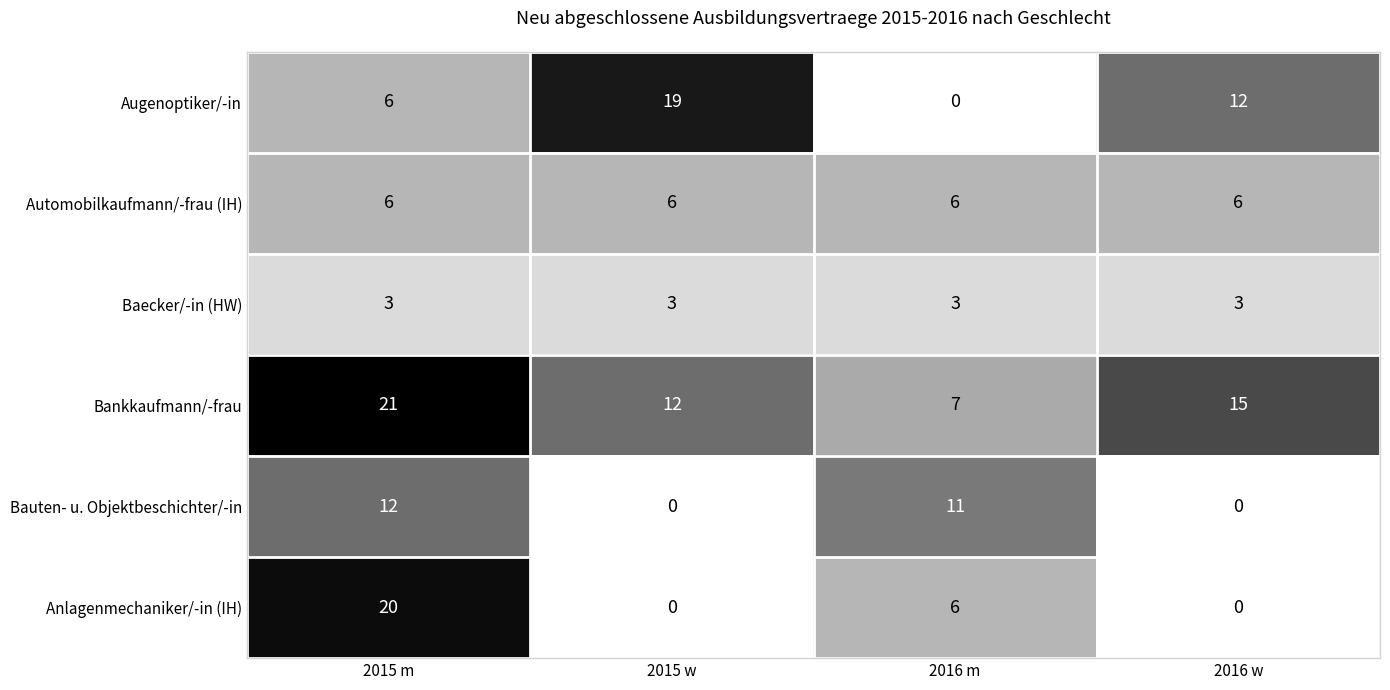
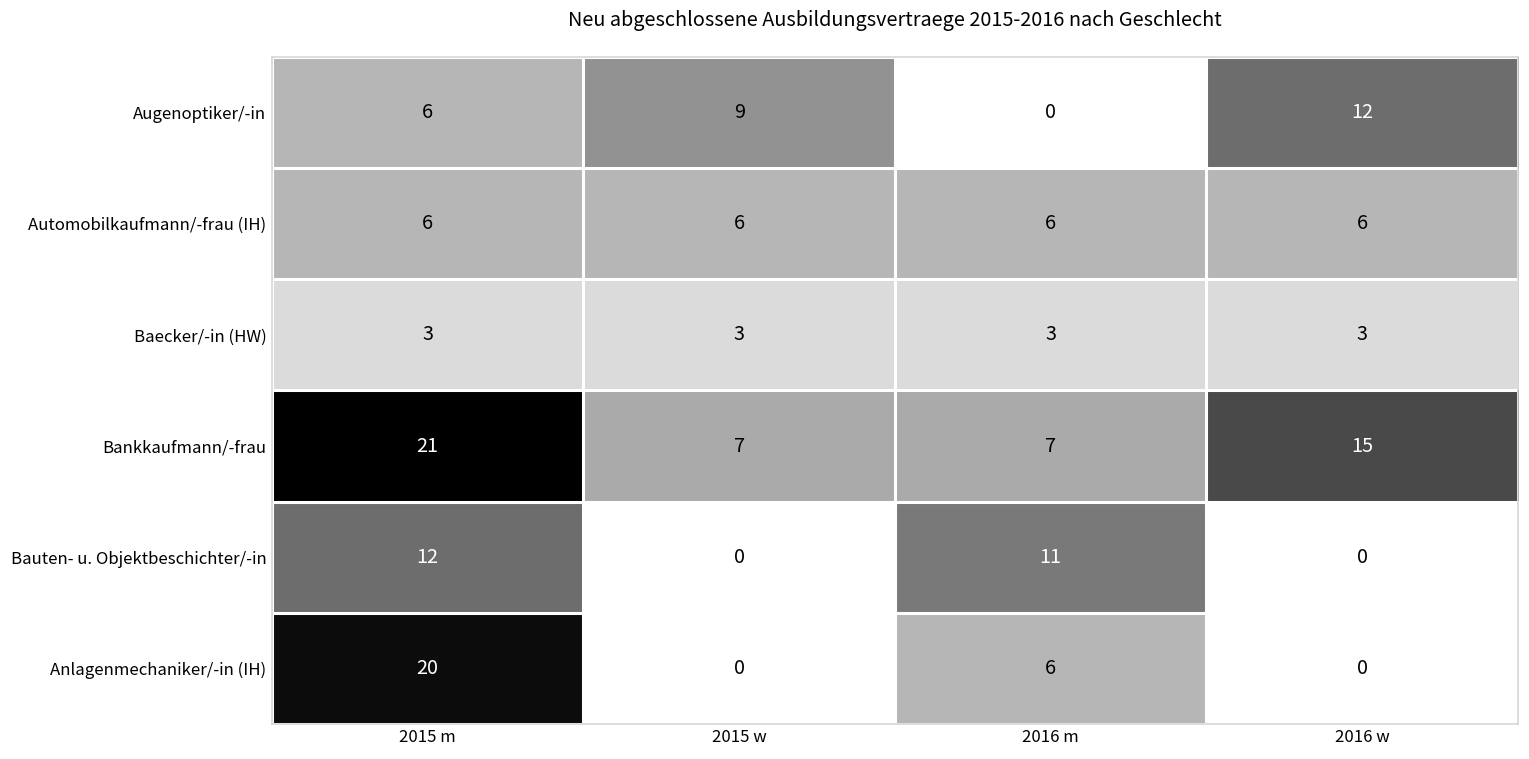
  {
    "Augenoptiker/-in": {
      "2015 m": 6,
-     "2015 w": 19,
+     "2015 w": 9,
      "2016 m": 0,
      "2016 w": 12
    },
    "Automobilkaufmann/-frau (IH)": {
      "2015 m": 6,
      "2015 w": 6,
      "2016 m": 6,
      "2016 w": 6
    },
    "Baecker/-in (HW)": {
      "2015 m": 3,
      "2015 w": 3,
      "2016 m": 3,
      "2016 w": 3
    },
    "Bankkaufmann/-frau": {
      "2015 m": 21,
-     "2015 w": 12,
+     "2015 w": 7,
      "2016 m": 7,
      "2016 w": 15
    },
    "Bauten- u. Objektbeschichter/-in": {
      "2015 m": 12,
      "2015 w": 0,
      "2016 m": 11,
      "2016 w": 0
    },
    "Anlagenmechaniker/-in (IH)": {
      "2015 m": 20,
      "2015 w": 0,
      "2016 m": 6,
      "2016 w": 0
    }
  }
